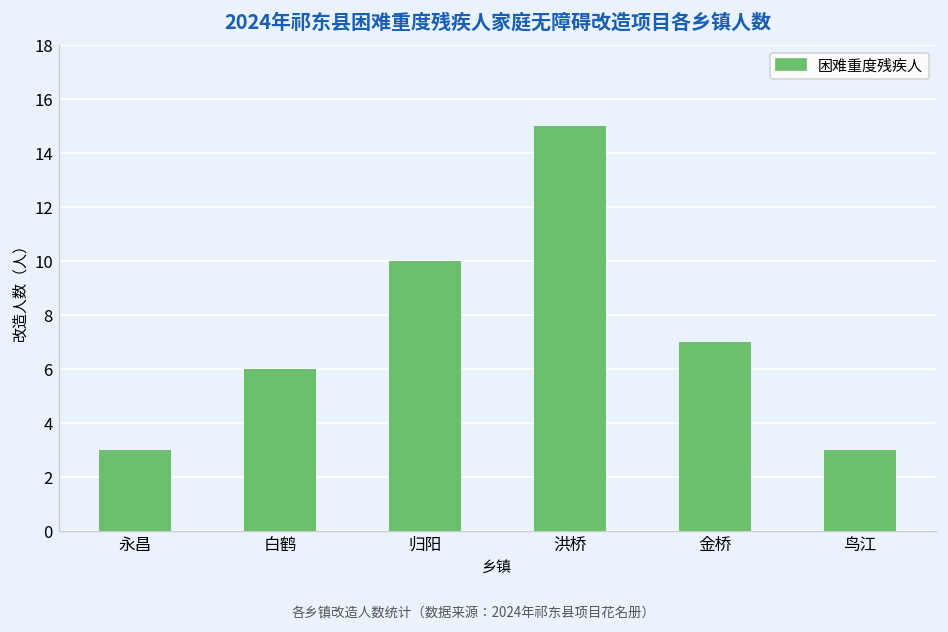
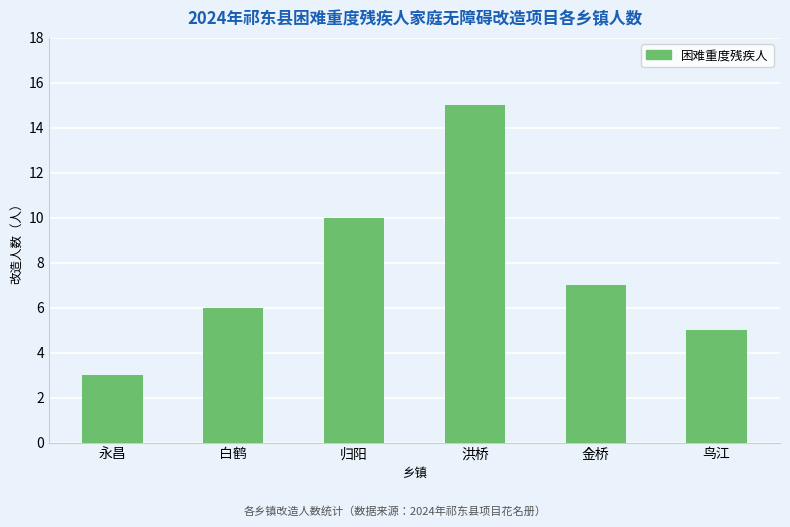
  {
    "永昌": 3,
    "白鹤": 6,
    "归阳": 10,
    "洪桥": 15,
    "金桥": 7,
-   "鸟江": 3
+   "鸟江": 5
  }
